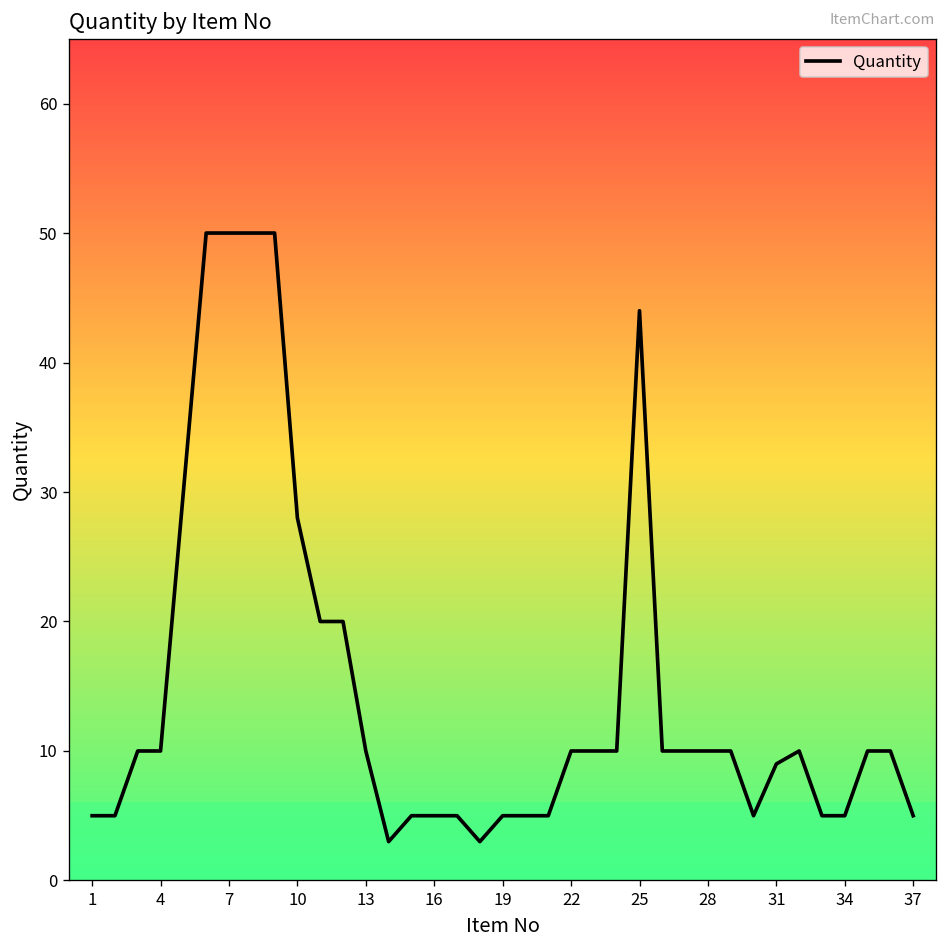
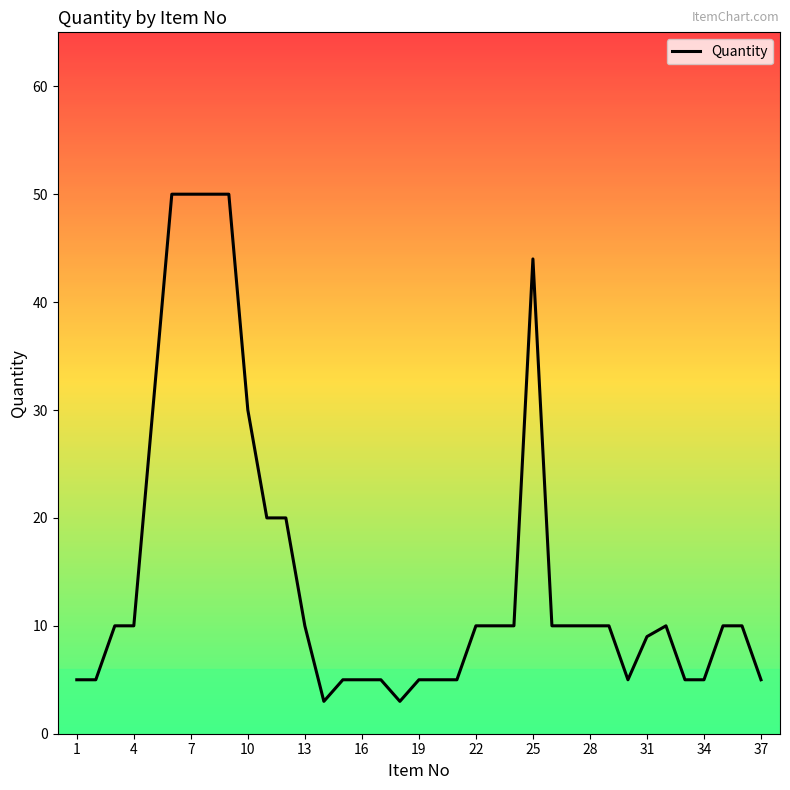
  {
    "4": 10,
    "7": 50,
-   "10": 28,
+   "10": 30,
    "13": 10,
    "22": 10,
    "25": 44,
    "28": 10,
    "31": 9
  }
